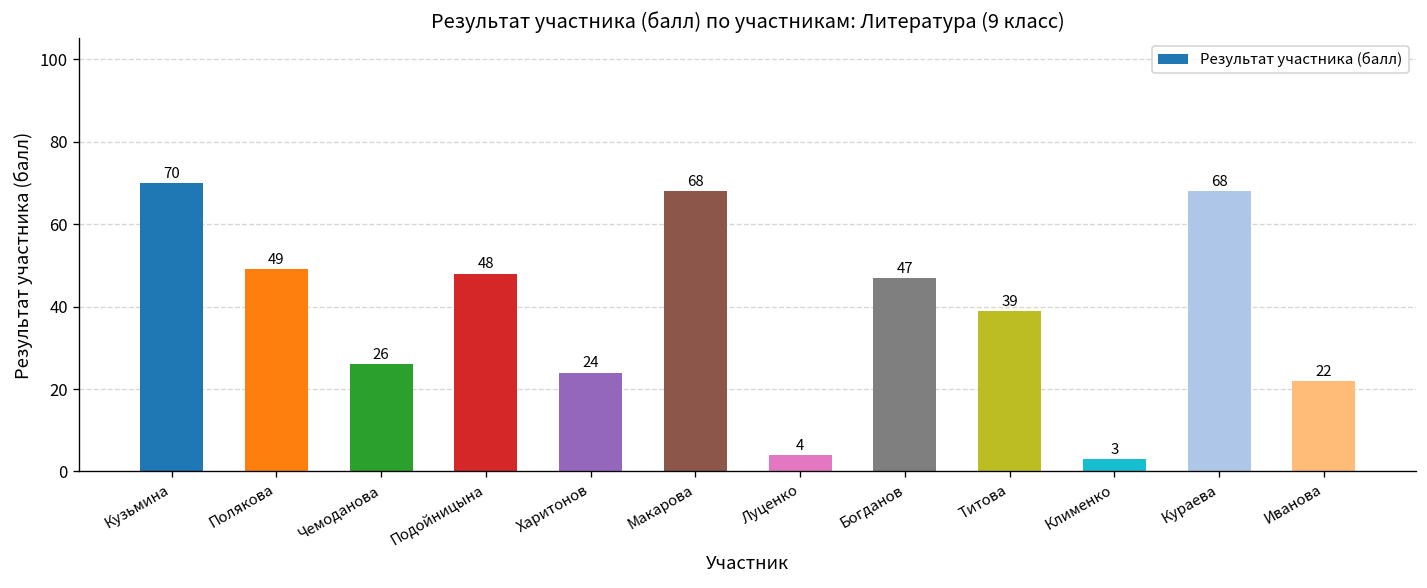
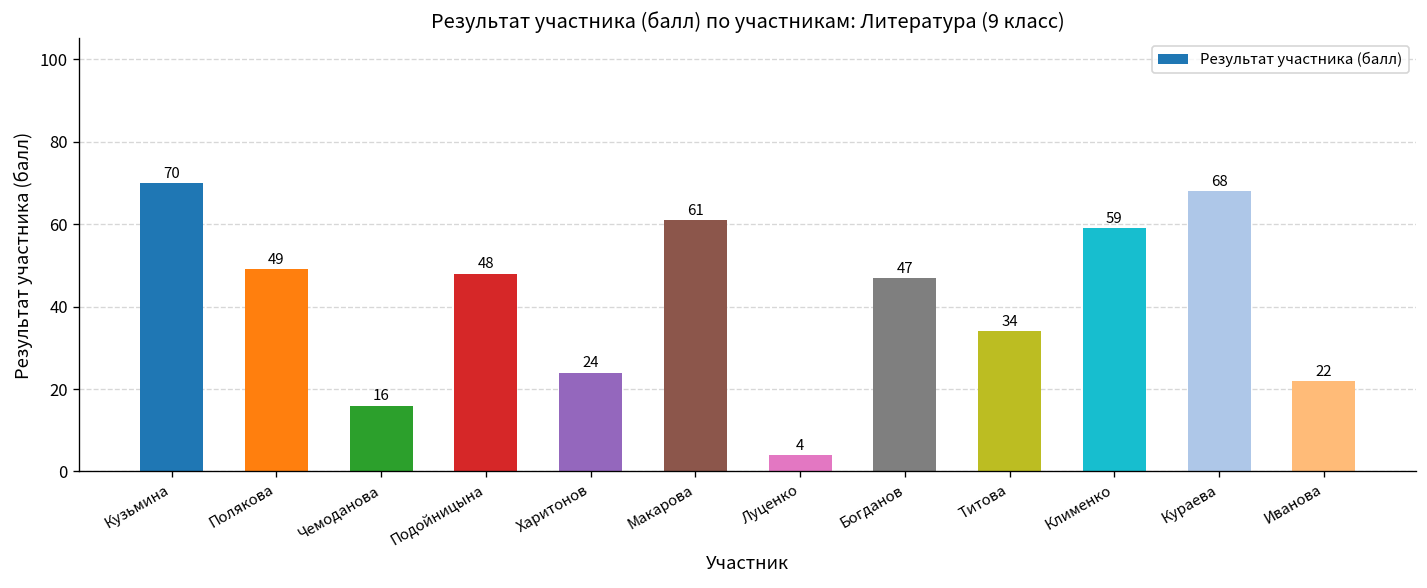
  {
    "Кузьмина": 70,
    "Полякова": 49,
-   "Чемоданова": 26,
+   "Чемоданова": 16,
    "Подойницына": 48,
    "Харитонов": 24,
-   "Макарова": 68,
+   "Макарова": 61,
    "Луценко": 4,
    "Богданов": 47,
-   "Титова": 39,
-   "Клименко": 3,
+   "Титова": 34,
+   "Клименко": 59,
    "Кураева": 68,
    "Иванова": 22
  }
